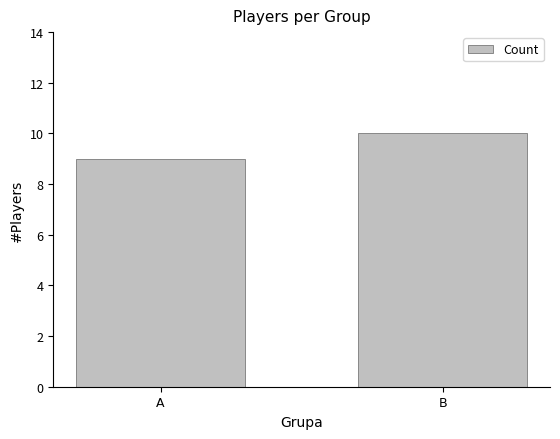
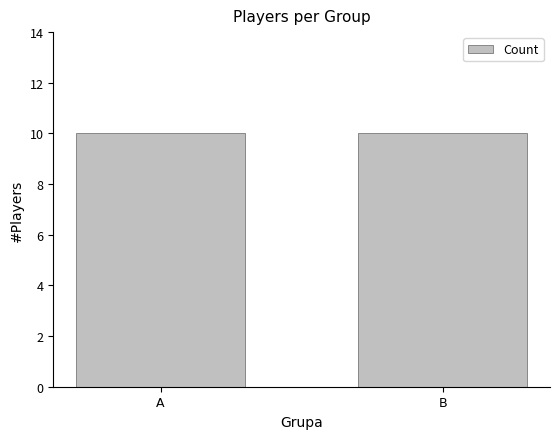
  {
-   "A": 9,
+   "A": 10,
    "B": 10
  }
